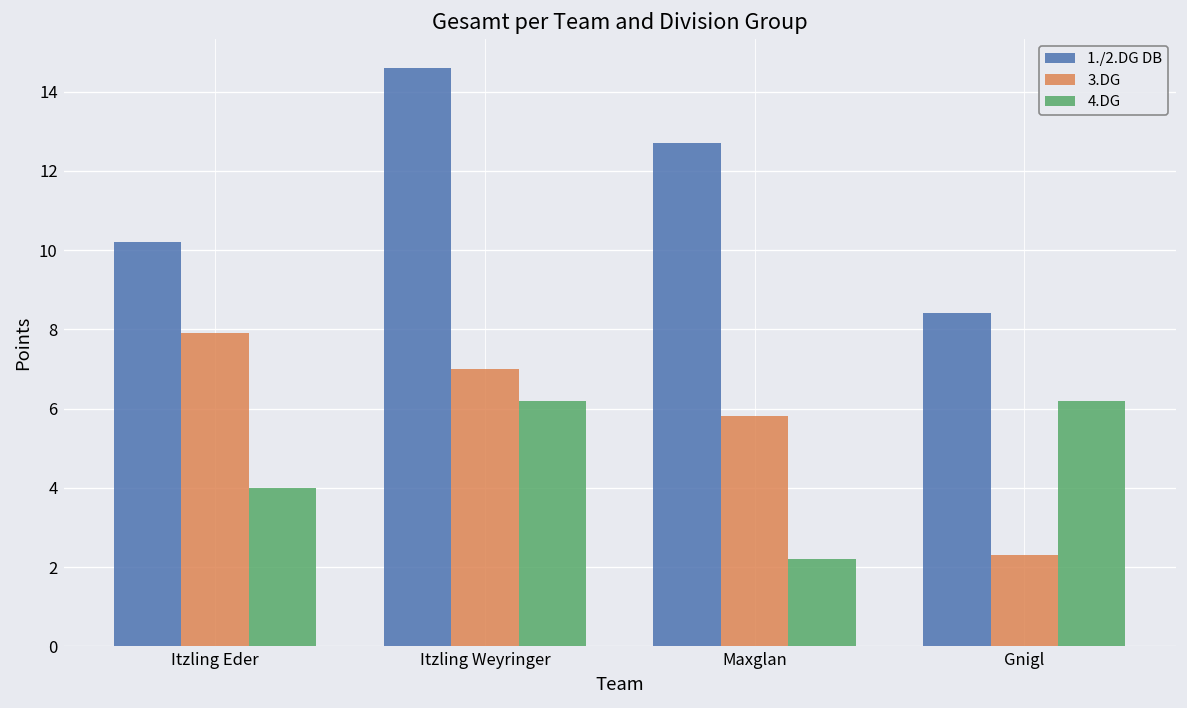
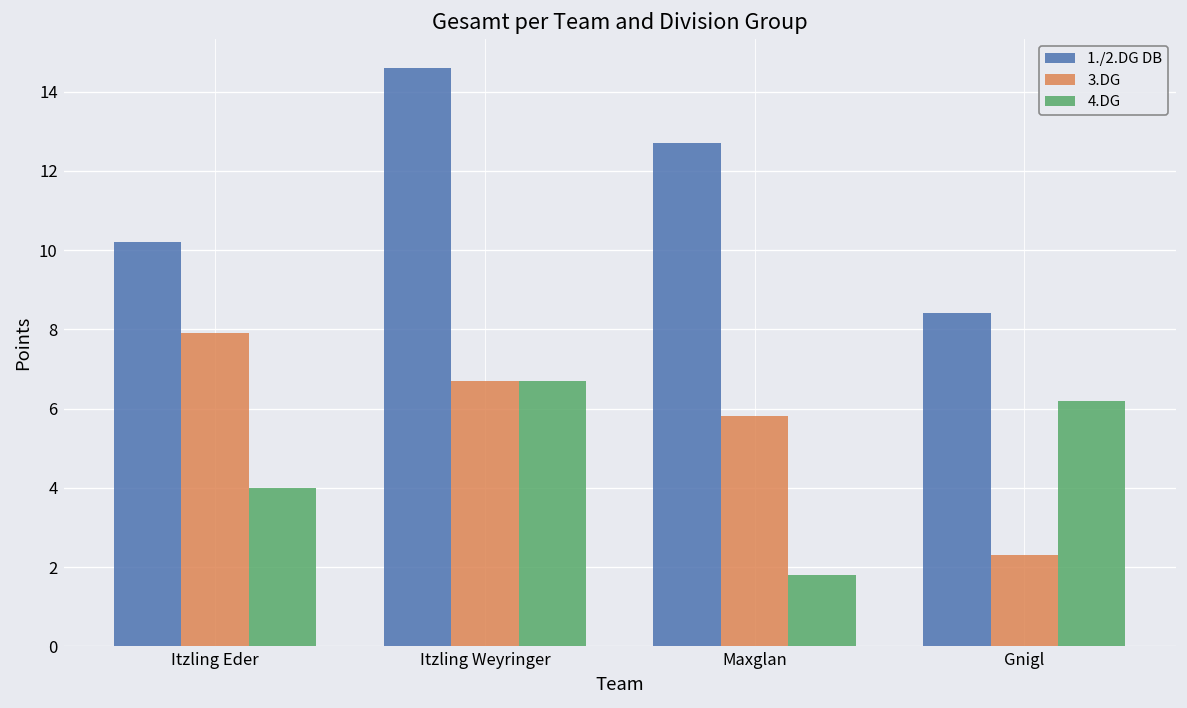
  {
    "1./2.DG DB": {
      "Itzling Eder": 10.2,
      "Itzling Weyringer": 14.6,
      "Maxglan": 12.7,
      "Gnigl": 8.4
    },
    "3.DG": {
      "Itzling Eder": 7.9,
-     "Itzling Weyringer": 7.0,
+     "Itzling Weyringer": 6.7,
      "Maxglan": 5.8,
      "Gnigl": 2.3
    },
    "4.DG": {
      "Itzling Eder": 4.0,
-     "Itzling Weyringer": 6.2,
-     "Maxglan": 2.2,
+     "Itzling Weyringer": 6.7,
+     "Maxglan": 1.8,
      "Gnigl": 6.2
    }
  }
